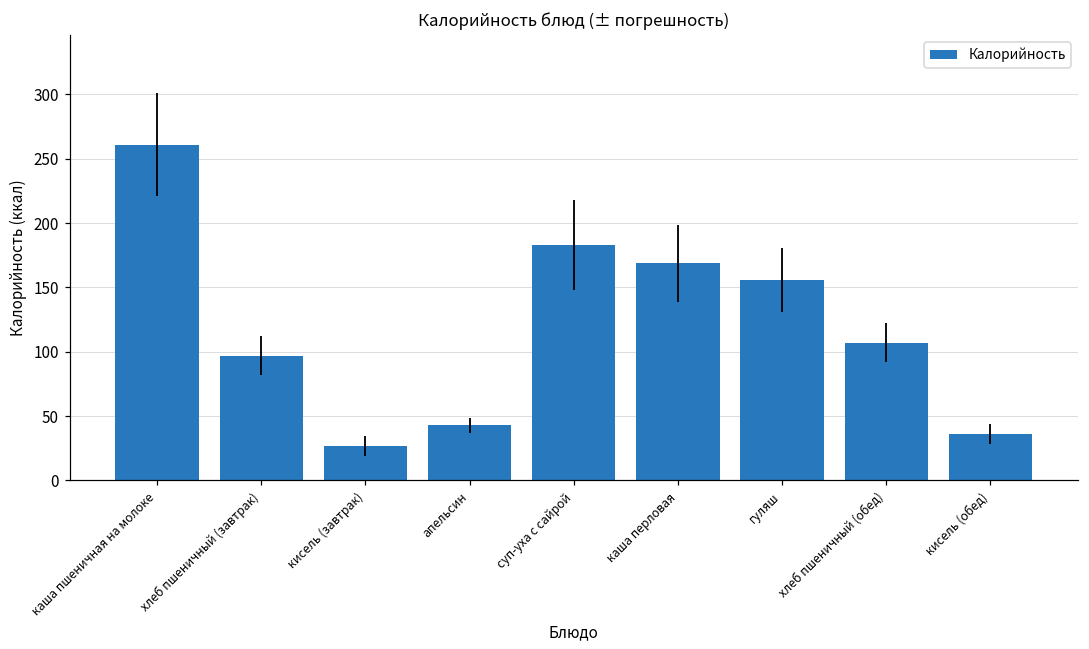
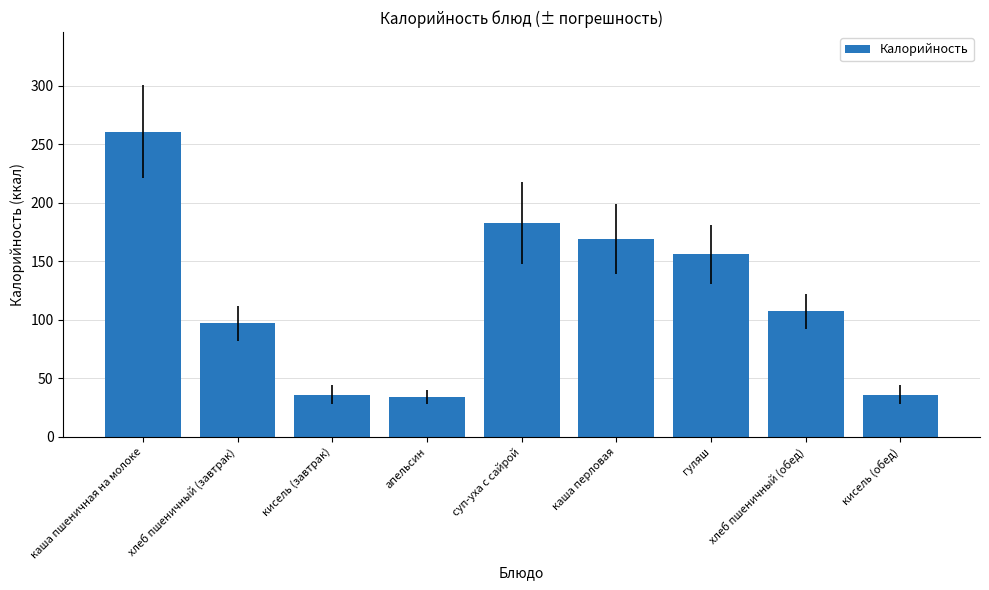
  {
    "каша пшеничная на молоке": 261,
    "хлеб пшеничный (завтрак)": 97,
-   "кисель (завтрак)": 27,
-   "апельсин": 43,
+   "кисель (завтрак)": 36,
+   "апельсин": 34,
    "суп-уха с сайрой": 183,
    "каша перловая": 169,
    "гуляш": 156,
    "хлеб пшеничный (обед)": 107,
    "кисель (обед)": 36
  }
